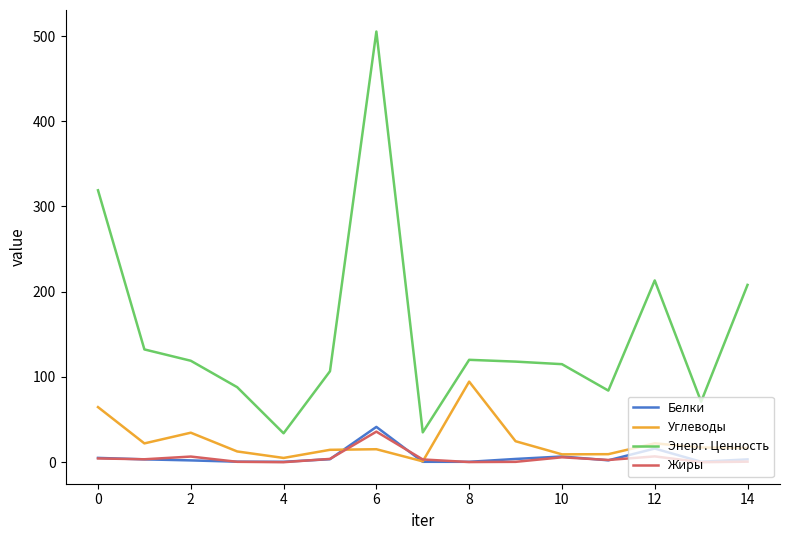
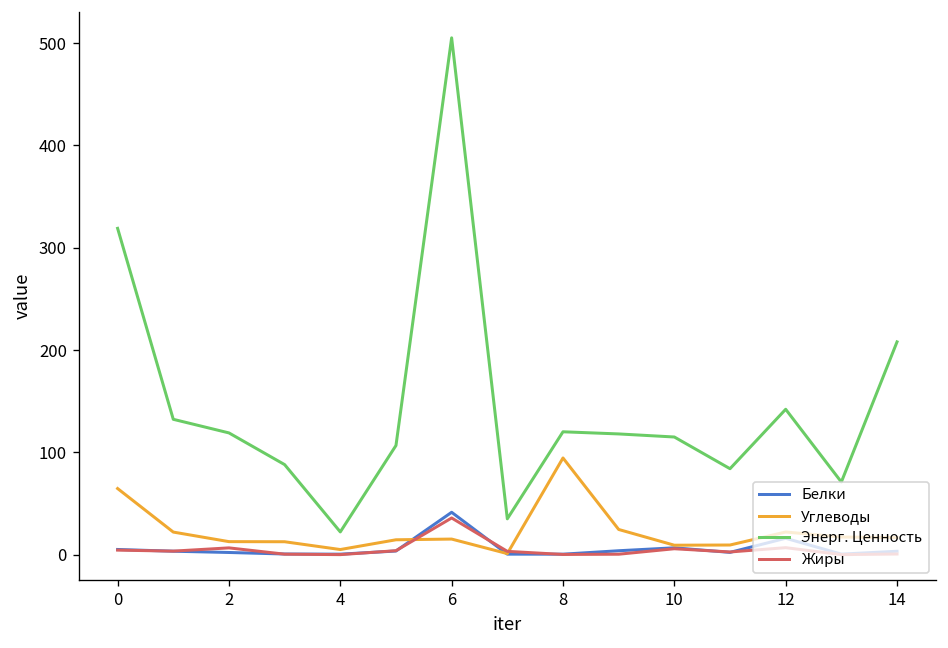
  {
    "Белки": {
      "2": 0,
      "6": 40
    },
    "Углеводы": {
      "0": 60,
-     "2": 30,
+     "2": 10,
      "4": 0,
      "6": 20,
      "8": 90
    },
    "Энерг. Ценность": {
      "0": 320,
      "2": 120,
-     "4": 30,
+     "4": 20,
      "6": 510,
      "8": 120,
      "10": 120,
-     "12": 210,
+     "12": 140,
      "14": 210
    },
    "Жиры": {
      "2": 10,
      "6": 40
    }
  }
